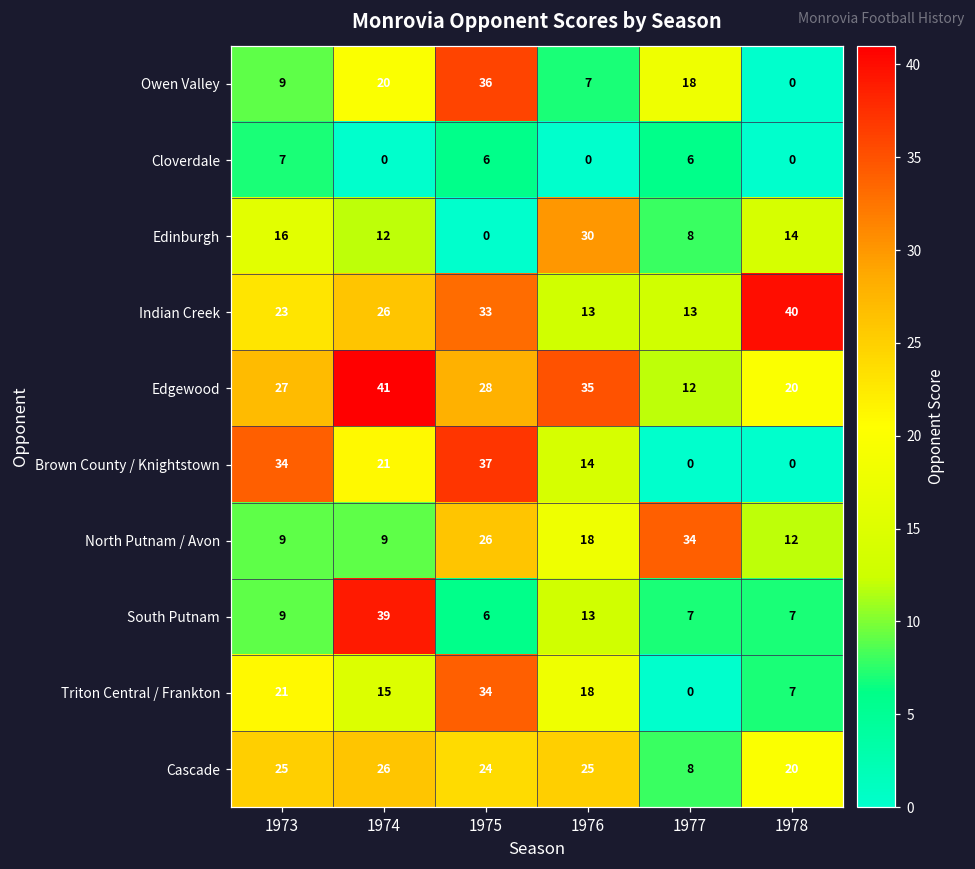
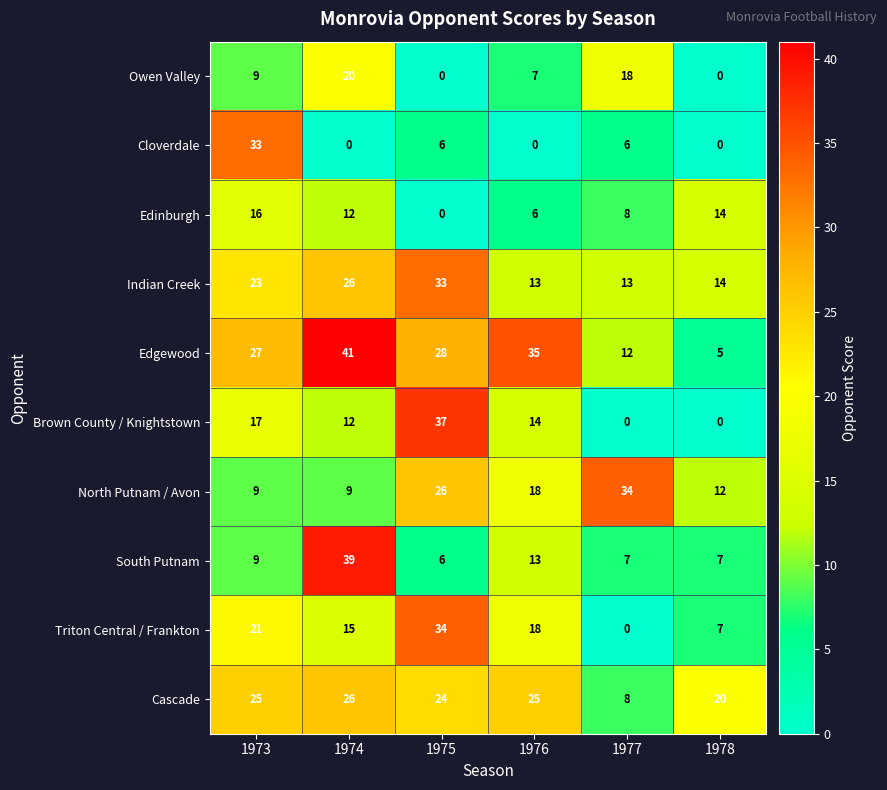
  {
    "Owen Valley": {
      "1973": 9,
      "1974": 20,
-     "1975": 36,
+     "1975": 0,
      "1976": 7,
      "1977": 18,
      "1978": 0
    },
    "Cloverdale": {
-     "1973": 7,
+     "1973": 33,
      "1974": 0,
      "1975": 6,
      "1976": 0,
      "1977": 6,
      "1978": 0
    },
    "Edinburgh": {
      "1973": 16,
      "1974": 12,
      "1975": 0,
-     "1976": 30,
+     "1976": 6,
      "1977": 8,
      "1978": 14
    },
    "Indian Creek": {
      "1973": 23,
      "1974": 26,
      "1975": 33,
      "1976": 13,
      "1977": 13,
-     "1978": 40
+     "1978": 14
    },
    "Edgewood": {
      "1973": 27,
      "1974": 41,
      "1975": 28,
      "1976": 35,
      "1977": 12,
-     "1978": 20
+     "1978": 5
    },
    "Brown County / Knightstown": {
-     "1973": 34,
-     "1974": 21,
+     "1973": 17,
+     "1974": 12,
      "1975": 37,
      "1976": 14,
      "1977": 0,
      "1978": 0
    },
    "North Putnam / Avon": {
      "1973": 9,
      "1974": 9,
      "1975": 26,
      "1976": 18,
      "1977": 34,
      "1978": 12
    },
    "South Putnam": {
      "1973": 9,
      "1974": 39,
      "1975": 6,
      "1976": 13,
      "1977": 7,
      "1978": 7
    },
    "Triton Central / Frankton": {
      "1973": 21,
      "1974": 15,
      "1975": 34,
      "1976": 18,
      "1977": 0,
      "1978": 7
    },
    "Cascade": {
      "1973": 25,
      "1974": 26,
      "1975": 24,
      "1976": 25,
      "1977": 8,
      "1978": 20
    }
  }
